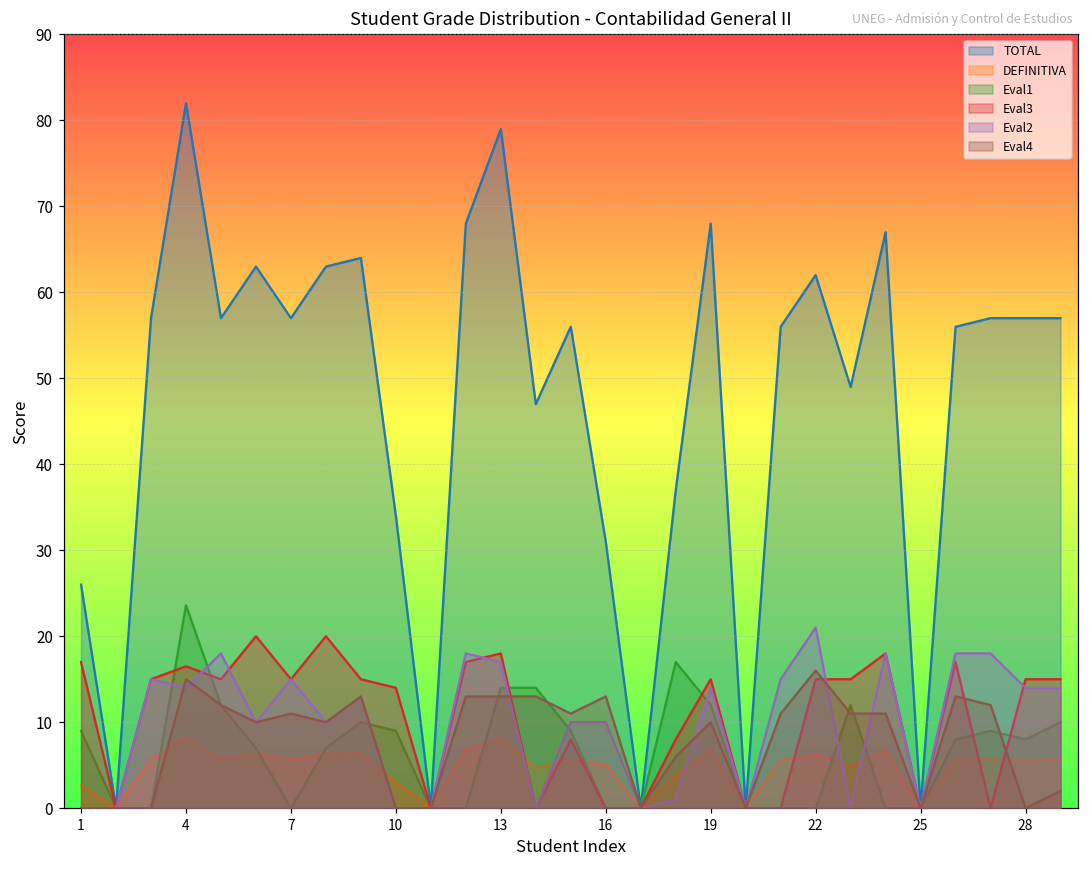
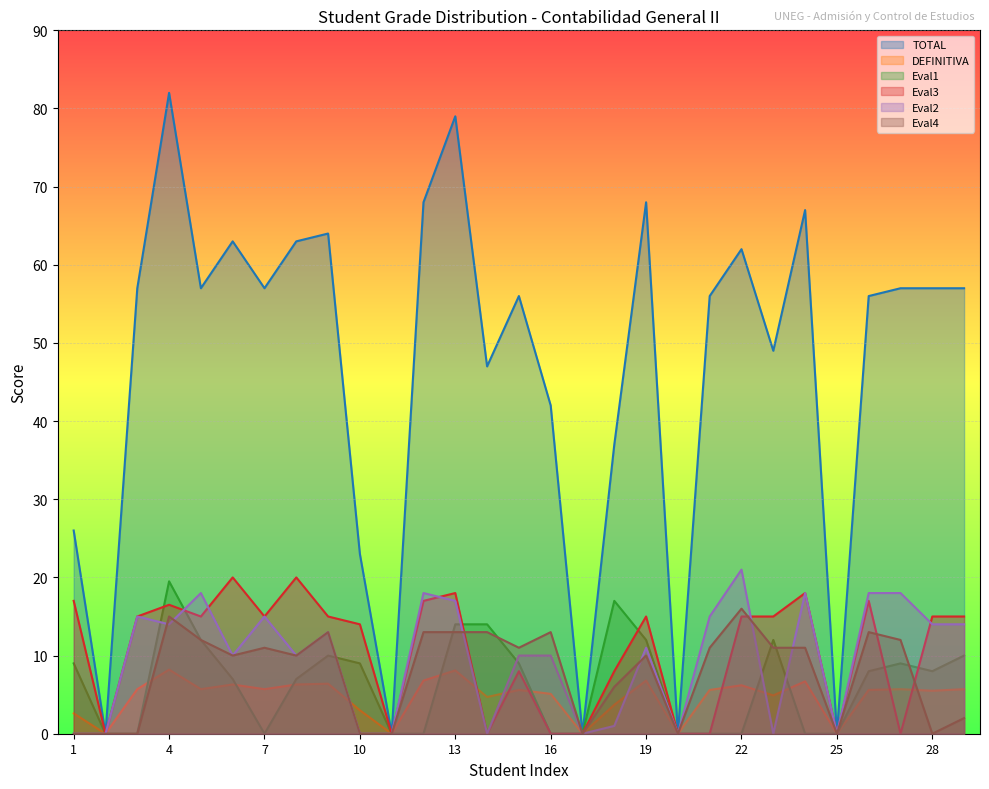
  {
    "TOTAL": {
      "1": 26,
      "4": 82,
      "7": 57,
-     "10": 34,
+     "10": 23,
      "13": 79,
-     "16": 31,
+     "16": 42,
      "19": 68,
      "22": 62,
      "28": 57
    },
    "Eval1": {
      "1": 9,
-     "4": 24,
+     "4": 20,
      "7": 0,
      "10": 9,
      "13": 14,
      "19": 12,
      "22": 0,
      "28": 8
    },
    "Eval2": {
      "4": 14,
      "13": 17,
      "16": 10,
-     "19": 14,
+     "19": 11,
      "22": 21,
      "28": 14
    }
  }
